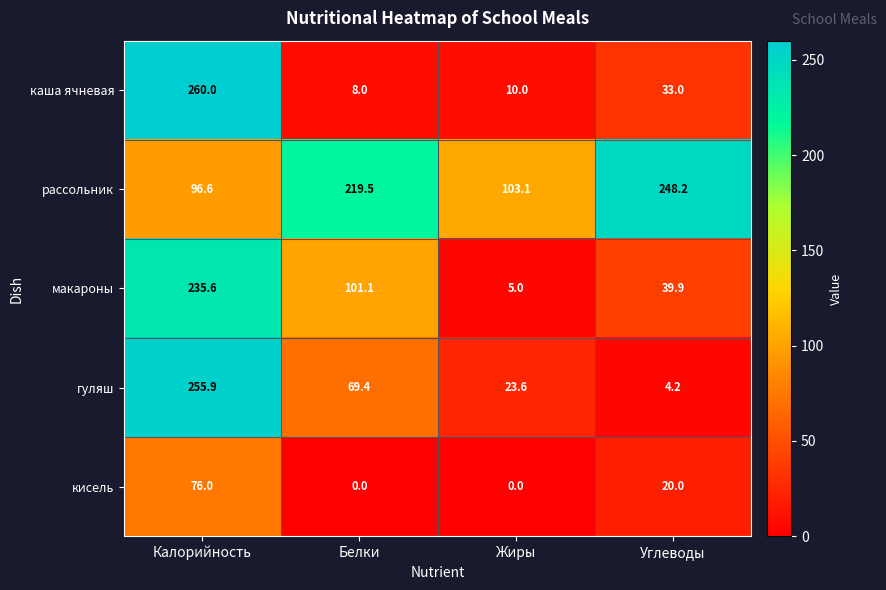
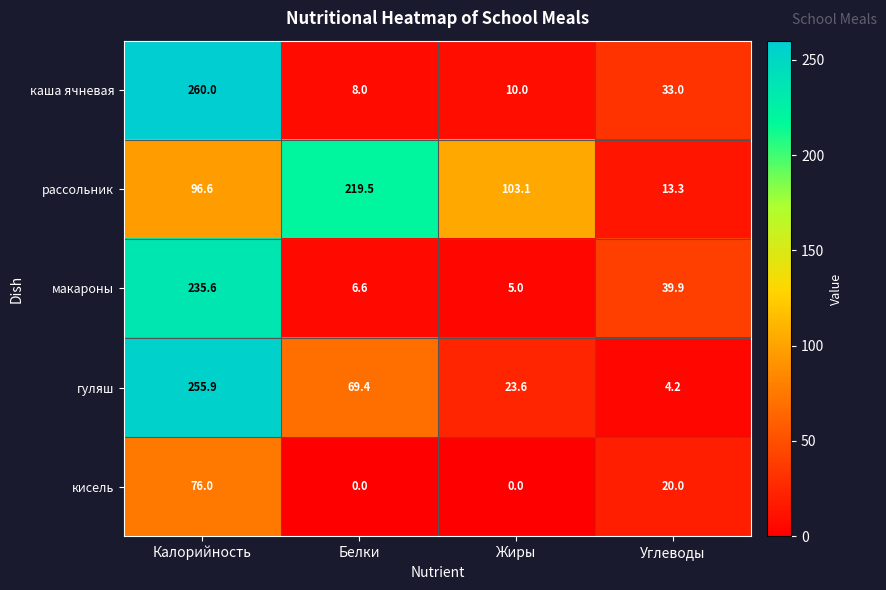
  {
    "каша ячневая": {
      "Калорийность": 260.0,
      "Белки": 8.0,
      "Жиры": 10.0,
      "Углеводы": 33.0
    },
    "рассольник": {
      "Калорийность": 96.6,
      "Белки": 219.5,
      "Жиры": 103.1,
-     "Углеводы": 248.2
+     "Углеводы": 13.3
    },
    "макароны": {
      "Калорийность": 235.6,
-     "Белки": 101.1,
+     "Белки": 6.6,
      "Жиры": 5.0,
      "Углеводы": 39.9
    },
    "гуляш": {
      "Калорийность": 255.9,
      "Белки": 69.4,
      "Жиры": 23.6,
      "Углеводы": 4.2
    },
    "кисель": {
      "Калорийность": 76.0,
      "Белки": 0.0,
      "Жиры": 0.0,
      "Углеводы": 20.0
    }
  }
